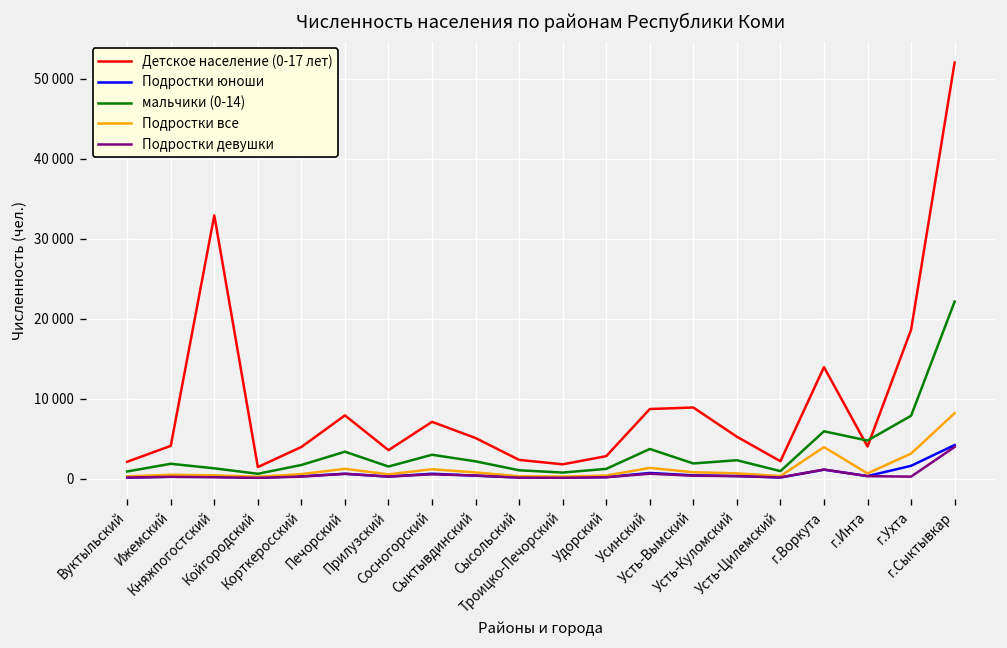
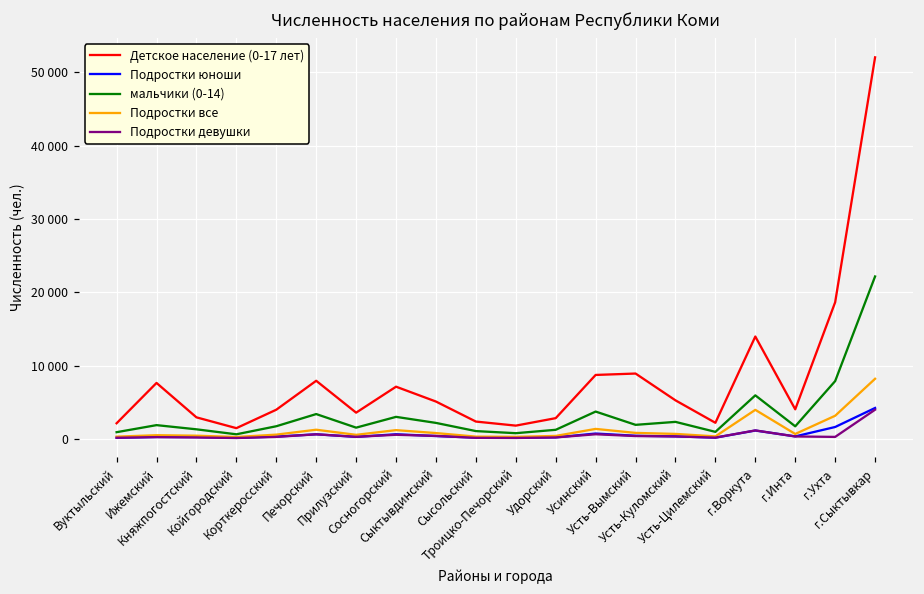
  {
    "Детское население (0-17 лет)": {
      "Вуктыльский": 2000,
-     "Ижемский": 4000,
-     "Княжпогостский": 33000,
+     "Ижемский": 8000,
+     "Княжпогостский": 3000,
      "Койгородский": 1000,
      "Корткеросский": 4000,
      "Печорский": 8000,
      "Прилузский": 4000,
      "Сосногорский": 7000,
      "Сыктывдинский": 5000,
      "Сысольский": 2000,
      "Троицко-Печорский": 2000,
      "Удорский": 3000,
      "Усинский": 9000,
      "Усть-Вымский": 9000,
      "Усть-Куломский": 5000,
      "Усть-Цилемский": 2000,
      "г.Воркута": 14000,
      "г.Инта": 4000,
      "г.Ухта": 19000,
      "г.Сыктывкар": 52000
    },
    "Подростки юноши": {
      "г.Ухта": 2000
    },
    "мальчики (0-14)": {
      "Вуктыльский": 1000,
      "Ижемский": 2000,
      "Княжпогостский": 1000,
      "Корткеросский": 2000,
      "Печорский": 3000,
      "Прилузский": 2000,
      "Сосногорский": 3000,
      "Сыктывдинский": 2000,
      "Сысольский": 1000,
      "Троицко-Печорский": 1000,
      "Удорский": 1000,
      "Усинский": 4000,
      "Усть-Вымский": 2000,
      "Усть-Куломский": 2000,
      "Усть-Цилемский": 1000,
      "г.Воркута": 6000,
-     "г.Инта": 5000,
+     "г.Инта": 2000,
      "г.Ухта": 8000,
      "г.Сыктывкар": 22000
    },
    "Подростки все": {
      "Печорский": 1000,
      "Сосногорский": 1000,
      "Сыктывдинский": 1000,
      "Усинский": 1000,
      "Усть-Вымский": 1000,
      "г.Воркута": 4000,
      "г.Ухта": 3000,
      "г.Сыктывкар": 8000
    },
    "Подростки девушки": {
      "г.Ухта": 0
    }
  }
